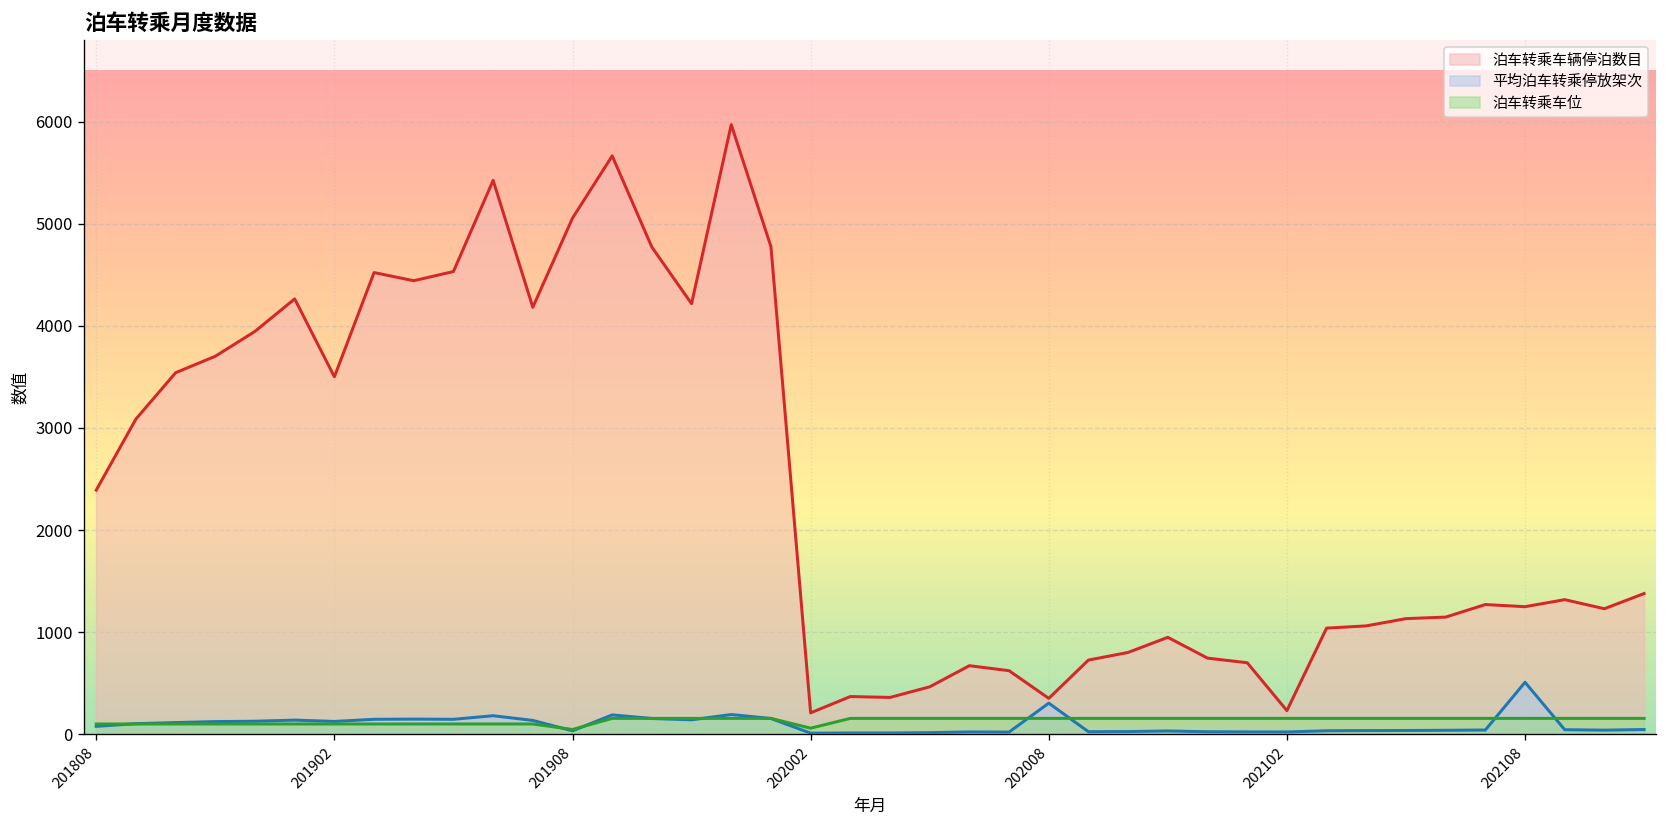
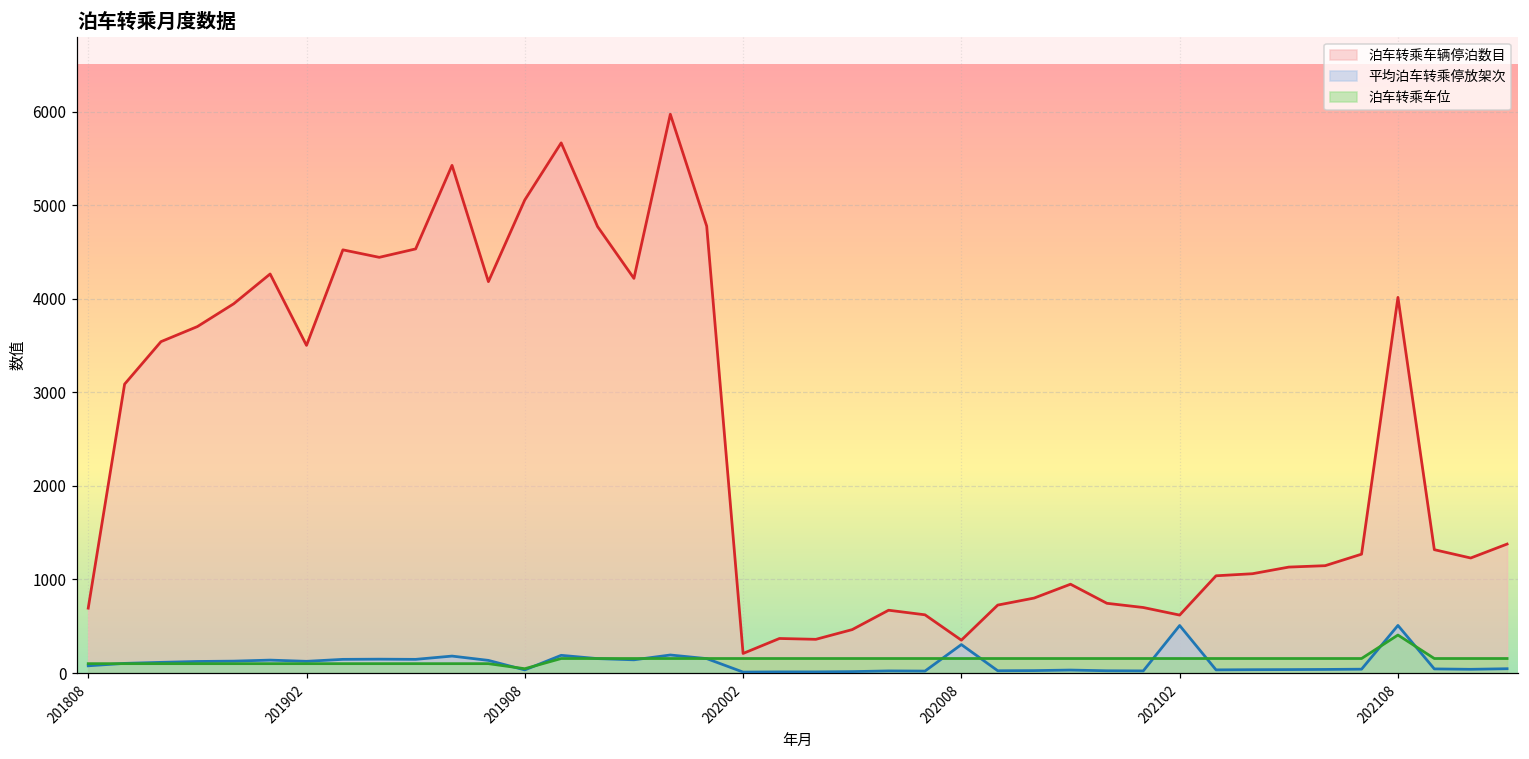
  {
    "泊车转乘车辆停泊数目": {
-     "201808": 2400,
+     "201808": 700,
      "201902": 3500,
      "201908": 5100,
      "202002": 200,
      "202008": 400,
-     "202102": 200,
-     "202108": 1200
+     "202102": 600,
+     "202108": 4000
    },
    "平均泊车转乘停放架次": {
      "202002": 0,
      "202008": 300,
-     "202102": 0,
+     "202102": 500,
      "202108": 500
    },
    "泊车转乘车位": {
-     "202002": 100,
+     "202002": 200,
      "202008": 200,
      "202102": 200,
-     "202108": 200
+     "202108": 400
    }
  }
